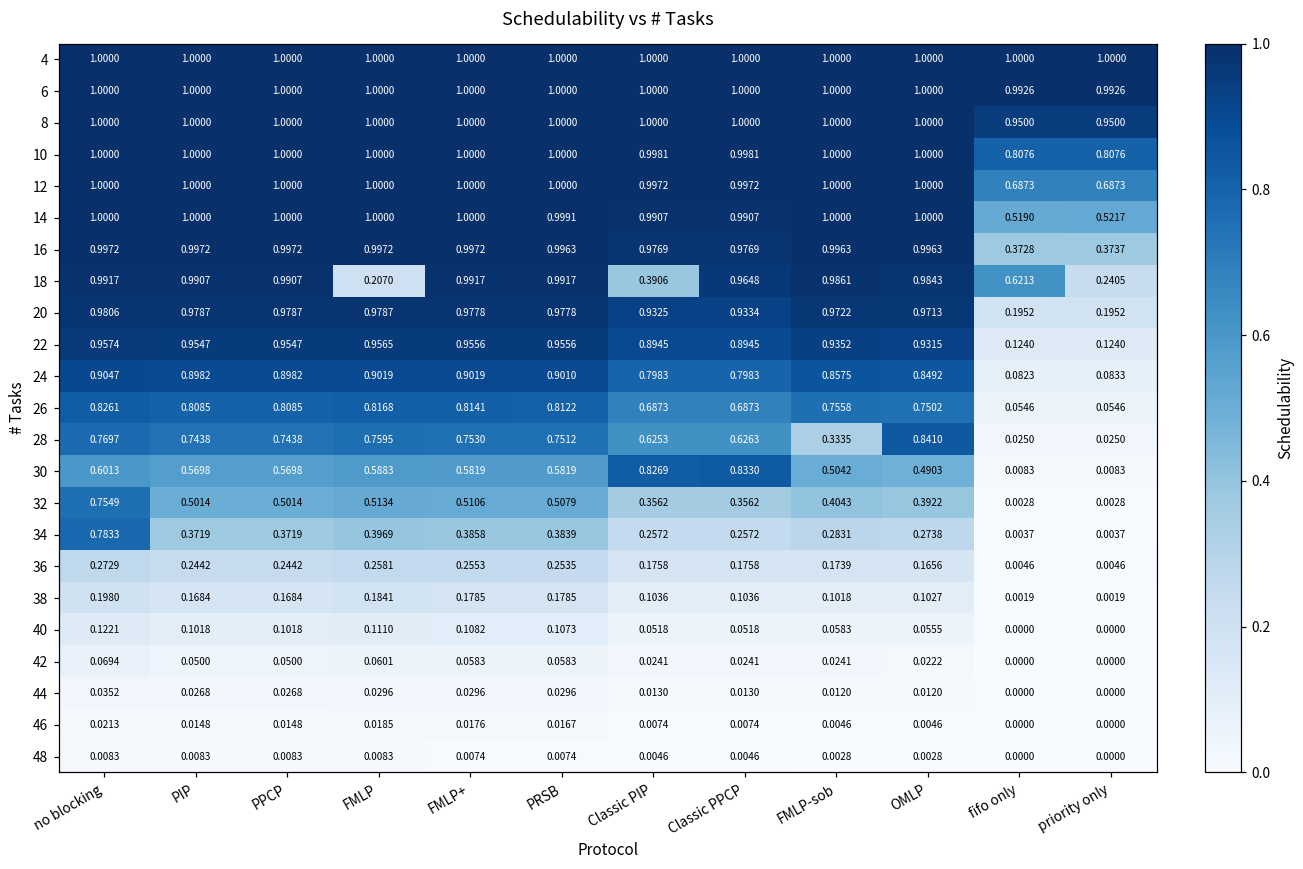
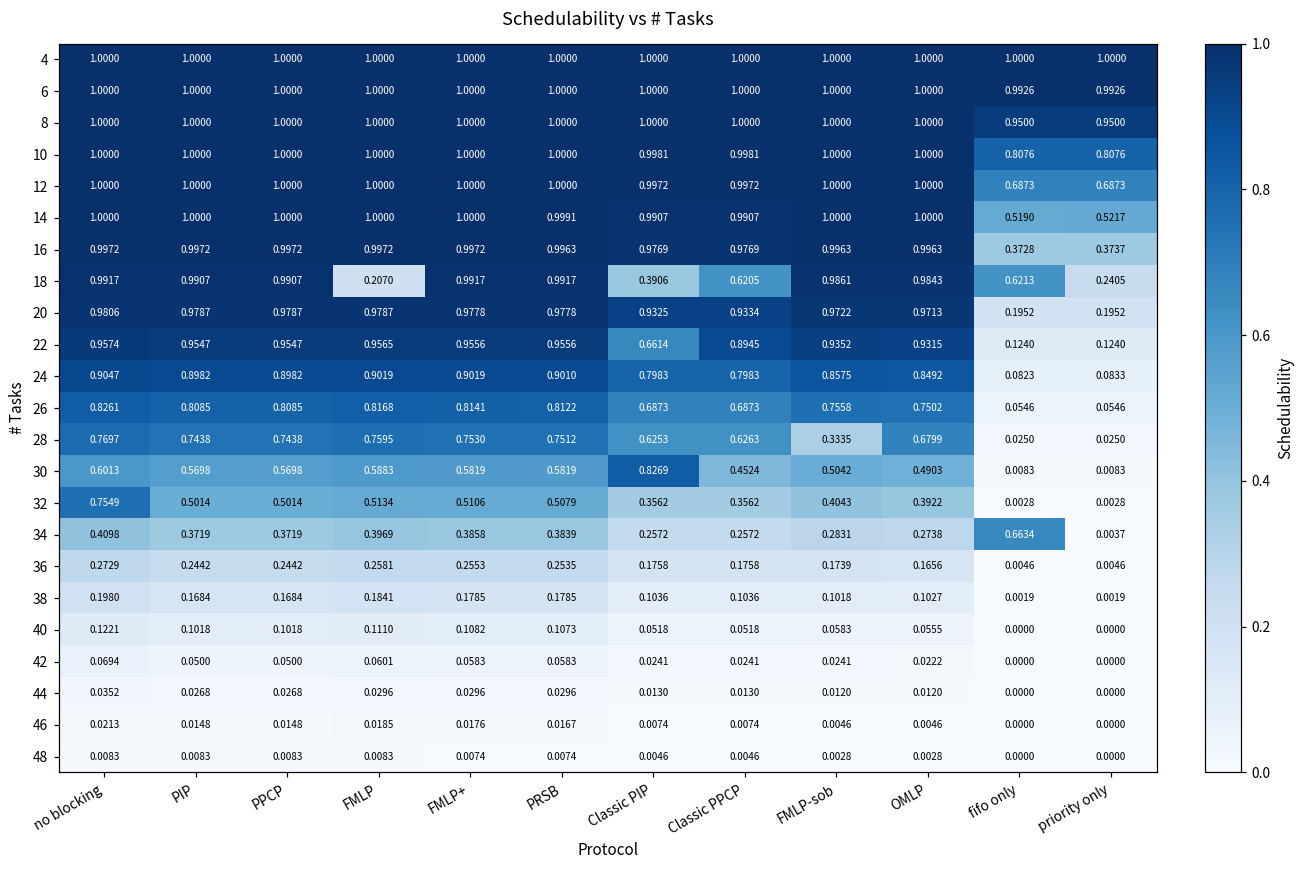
  {
    "18": {
      "no blocking": 0.9917,
      "PIP": 0.9907,
      "PPCP": 0.9907,
      "FMLP": 0.2070,
      "FMLP+": 0.9917,
      "PRSB": 0.9917,
      "Classic PIP": 0.3906,
-     "Classic PPCP": 0.9648,
+     "Classic PPCP": 0.6205,
      "FMLP-sob": 0.9861,
      "OMLP": 0.9843,
      "fifo only": 0.6213,
      "priority only": 0.2405
    },
    "22": {
      "no blocking": 0.9574,
      "PIP": 0.9547,
      "PPCP": 0.9547,
      "FMLP": 0.9565,
      "FMLP+": 0.9556,
      "PRSB": 0.9556,
-     "Classic PIP": 0.8945,
+     "Classic PIP": 0.6614,
      "Classic PPCP": 0.8945,
      "FMLP-sob": 0.9352,
      "OMLP": 0.9315,
      "fifo only": 0.1240,
      "priority only": 0.1240
    },
    "28": {
      "no blocking": 0.7697,
      "PIP": 0.7438,
      "PPCP": 0.7438,
      "FMLP": 0.7595,
      "FMLP+": 0.7530,
      "PRSB": 0.7512,
      "Classic PIP": 0.6253,
      "Classic PPCP": 0.6263,
      "FMLP-sob": 0.3335,
-     "OMLP": 0.8410,
+     "OMLP": 0.6799,
      "fifo only": 0.0250,
      "priority only": 0.0250
    },
    "30": {
      "no blocking": 0.6013,
      "PIP": 0.5698,
      "PPCP": 0.5698,
      "FMLP": 0.5883,
      "FMLP+": 0.5819,
      "PRSB": 0.5819,
      "Classic PIP": 0.8269,
-     "Classic PPCP": 0.8330,
+     "Classic PPCP": 0.4524,
      "FMLP-sob": 0.5042,
      "OMLP": 0.4903,
      "fifo only": 0.0083,
      "priority only": 0.0083
    },
    "34": {
-     "no blocking": 0.7833,
+     "no blocking": 0.4098,
      "PIP": 0.3719,
      "PPCP": 0.3719,
      "FMLP": 0.3969,
      "FMLP+": 0.3858,
      "PRSB": 0.3839,
      "Classic PIP": 0.2572,
      "Classic PPCP": 0.2572,
      "FMLP-sob": 0.2831,
      "OMLP": 0.2738,
-     "fifo only": 0.0037,
+     "fifo only": 0.6634,
      "priority only": 0.0037
    }
  }
